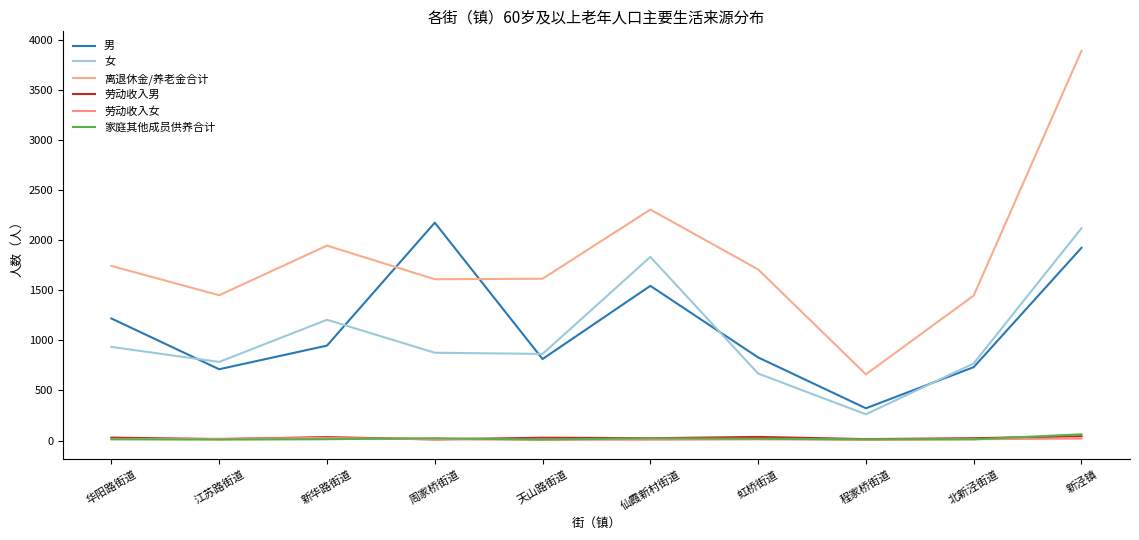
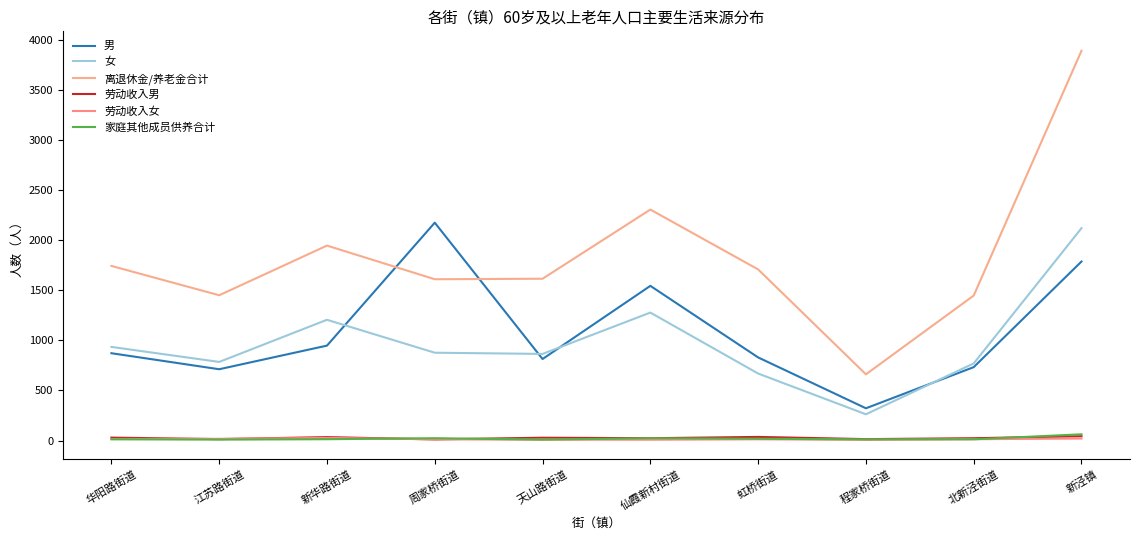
  {
    "男": {
-     "华阳路街道": 1220,
+     "华阳路街道": 870,
      "江苏路街道": 710,
      "新华路街道": 950,
      "周家桥街道": 2180,
      "天山路街道": 810,
      "仙霞新村街道": 1550,
      "虹桥街道": 830,
      "程家桥街道": 320,
      "北新泾街道": 730,
-     "新泾镇": 1930
+     "新泾镇": 1790
    },
    "女": {
      "华阳路街道": 940,
      "江苏路街道": 790,
      "新华路街道": 1210,
      "周家桥街道": 880,
      "天山路街道": 870,
-     "仙霞新村街道": 1830,
+     "仙霞新村街道": 1280,
      "虹桥街道": 670,
      "程家桥街道": 260,
      "北新泾街道": 770,
      "新泾镇": 2120
    }
  }
